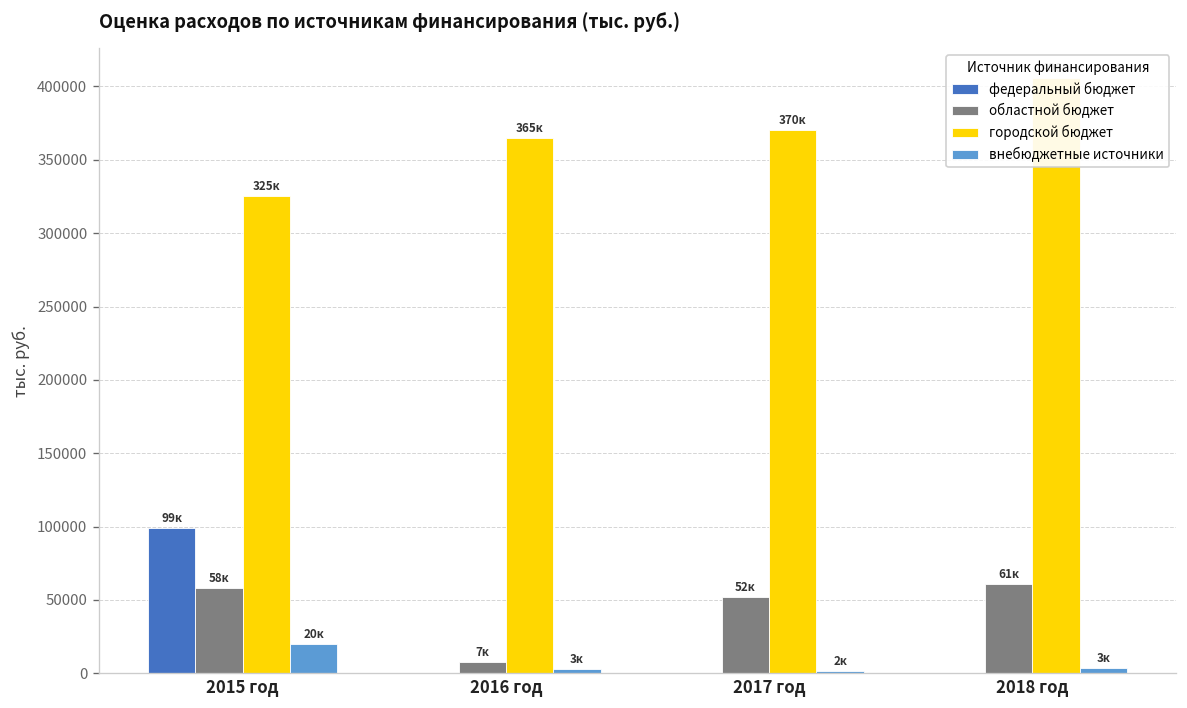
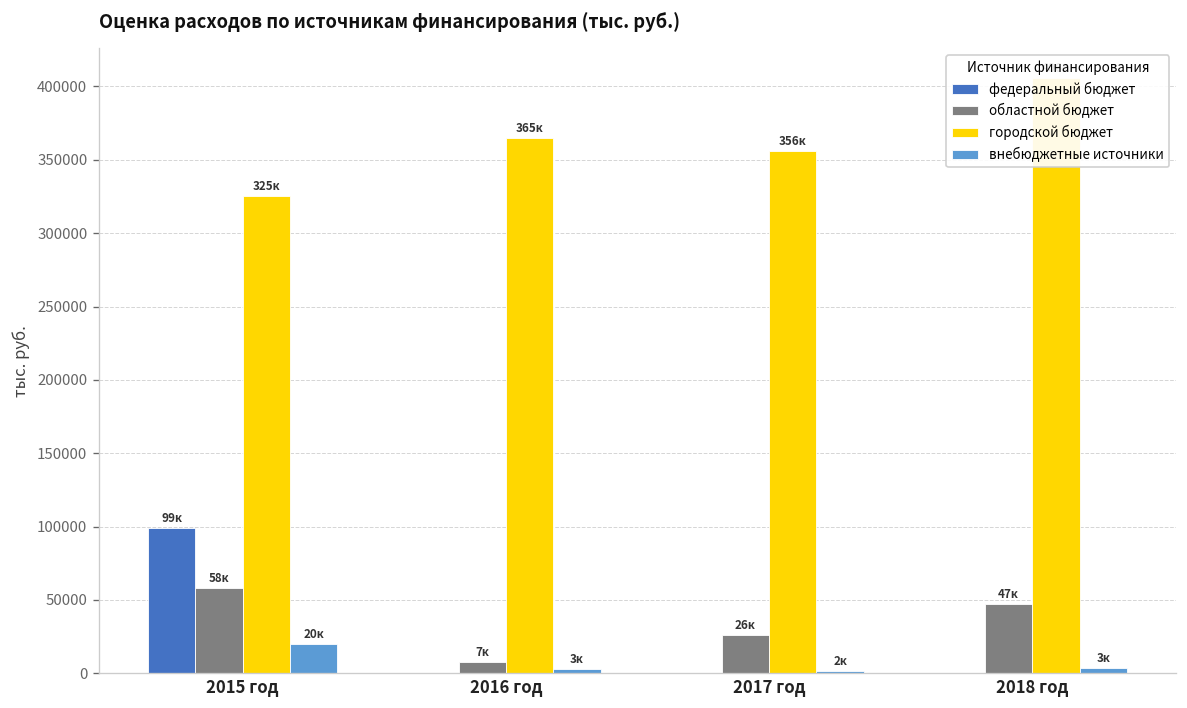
  {
    "областной бюджет": {
-     "2017 год": "52к",
-     "2018 год": "61к"
+     "2017 год": "26к",
+     "2018 год": "47к"
    },
    "городской бюджет": {
-     "2017 год": "370к"
+     "2017 год": "356к"
    }
  }
